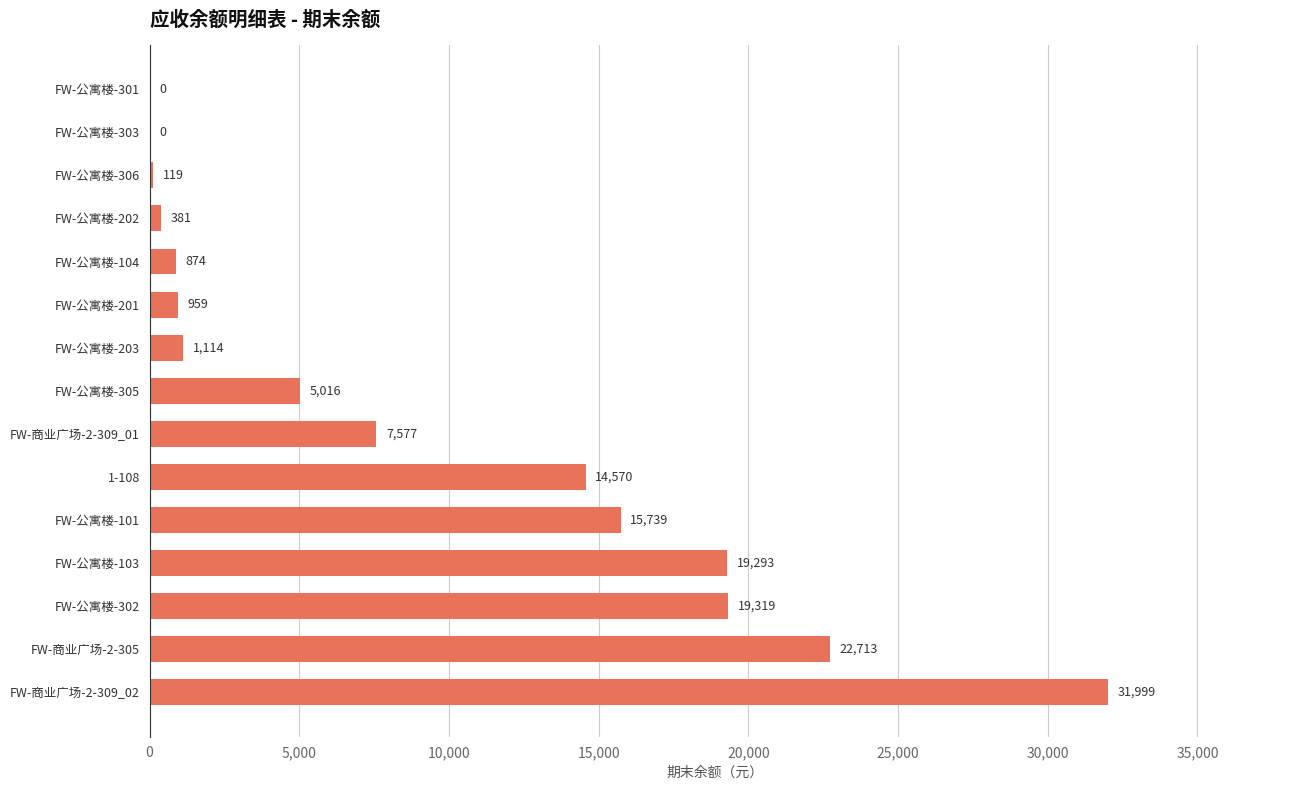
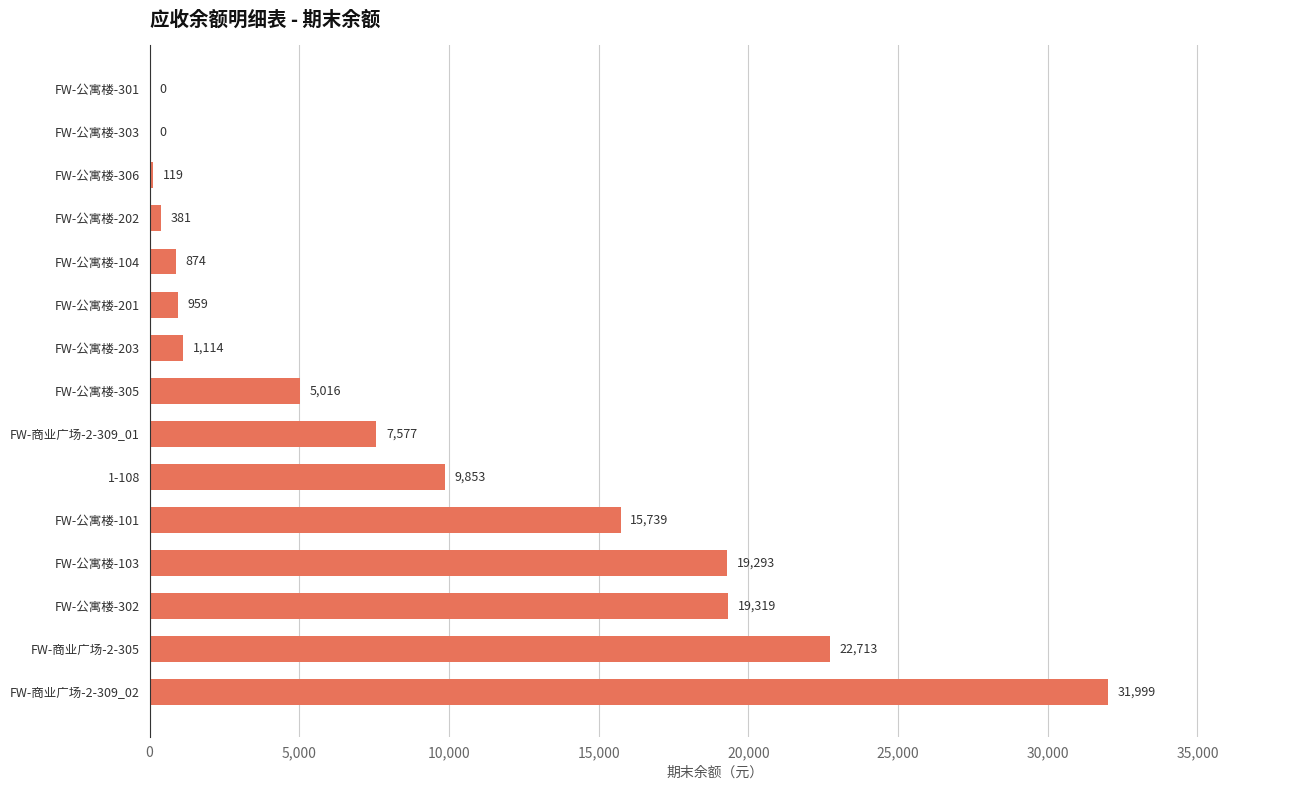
  {
    "FW-公寓楼-301": "0",
    "FW-公寓楼-303": "0",
    "FW-公寓楼-306": "119",
    "FW-公寓楼-202": "381",
    "FW-公寓楼-104": "874",
    "FW-公寓楼-201": "959",
    "FW-公寓楼-203": "1,114",
    "FW-公寓楼-305": "5,016",
    "FW-商业广场-2-309_01": "7,577",
-   "1-108": "14,570",
+   "1-108": "9,853",
    "FW-公寓楼-101": "15,739",
    "FW-公寓楼-103": "19,293",
    "FW-公寓楼-302": "19,319",
    "FW-商业广场-2-305": "22,713",
    "FW-商业广场-2-309_02": "31,999"
  }
